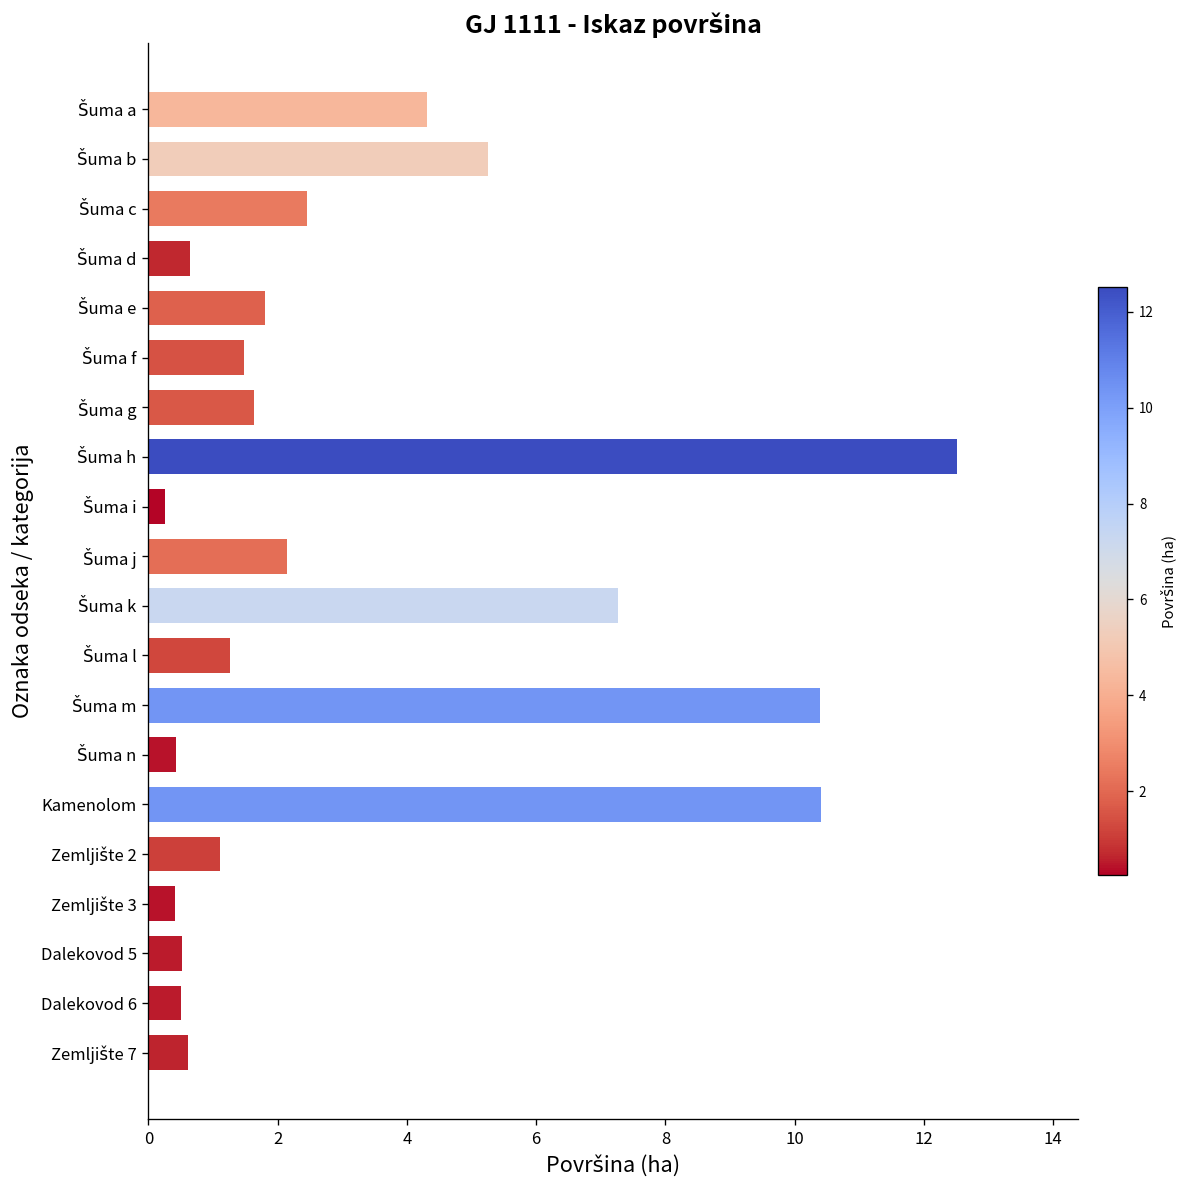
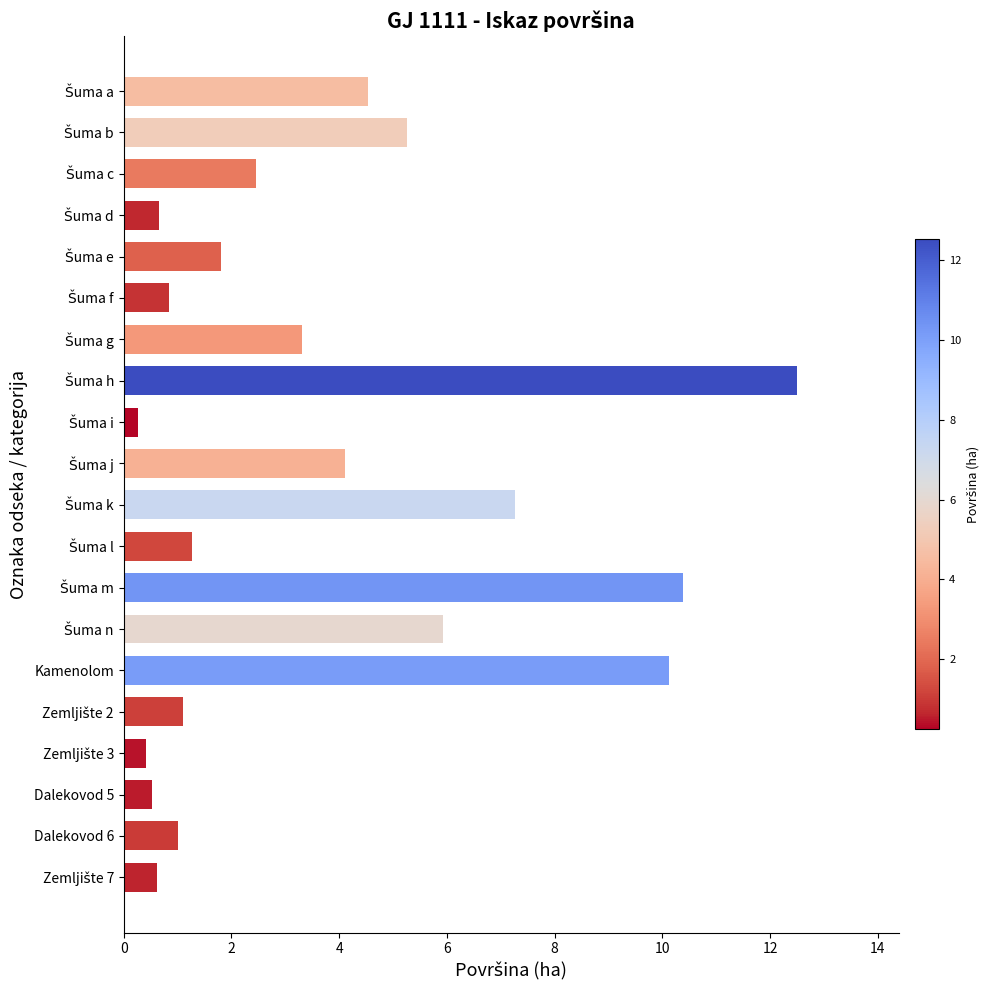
  {
-   "Šuma a": 4.3,
+   "Šuma a": 4.5,
    "Šuma b": 5.3,
    "Šuma c": 2.5,
    "Šuma d": 0.7,
    "Šuma e": 1.8,
-   "Šuma f": 1.5,
-   "Šuma g": 1.6,
+   "Šuma f": 0.9,
+   "Šuma g": 3.3,
    "Šuma h": 12.5,
    "Šuma i": 0.3,
-   "Šuma j": 2.1,
+   "Šuma j": 4.1,
    "Šuma k": 7.3,
    "Šuma l": 1.3,
    "Šuma m": 10.4,
-   "Šuma n": 0.4,
-   "Kamenolom": 10.4,
+   "Šuma n": 5.9,
+   "Kamenolom": 10.1,
    "Zemljište 2": 1.1,
    "Zemljište 3": 0.4,
    "Dalekovod 5": 0.5,
-   "Dalekovod 6": 0.5,
+   "Dalekovod 6": 1.0,
    "Zemljište 7": 0.6
  }
